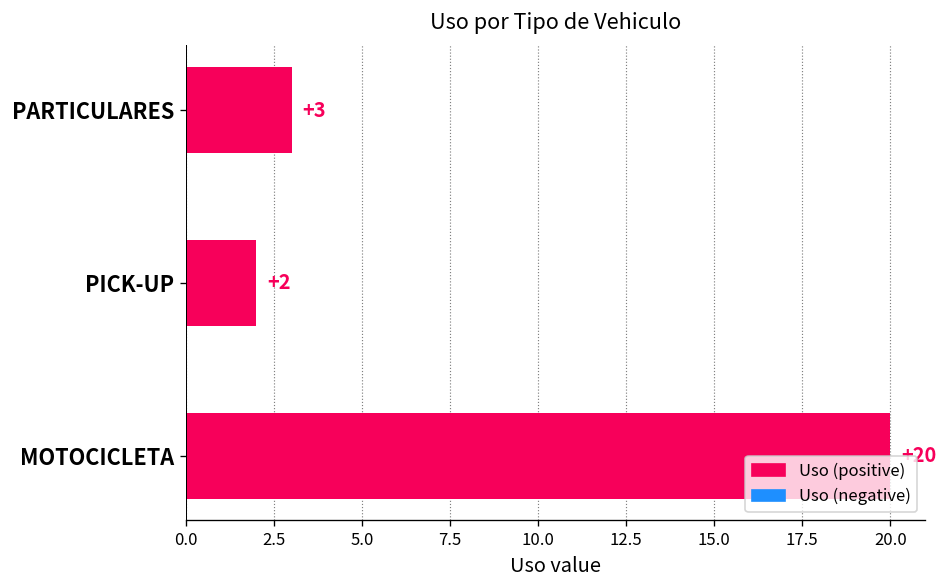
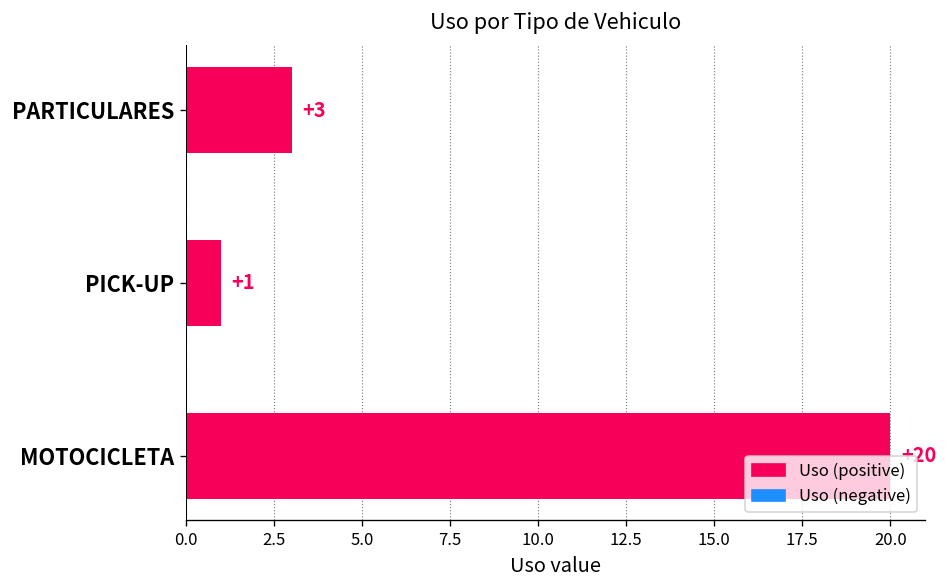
  {
    "PARTICULARES": "+3",
-   "PICK-UP": "+2"
+   "PICK-UP": "+1"
  }
